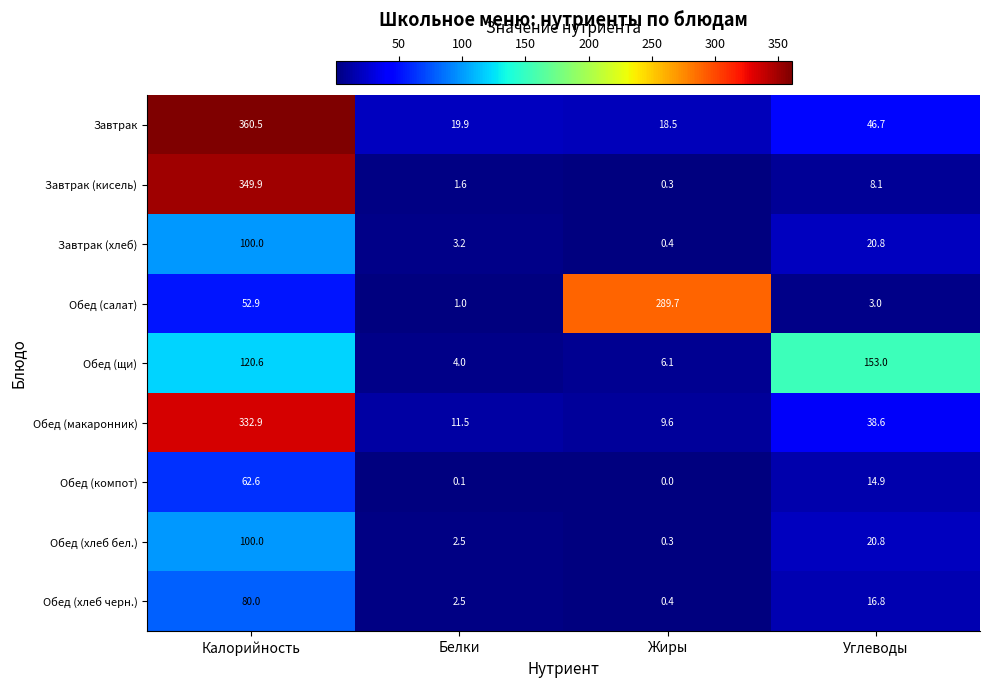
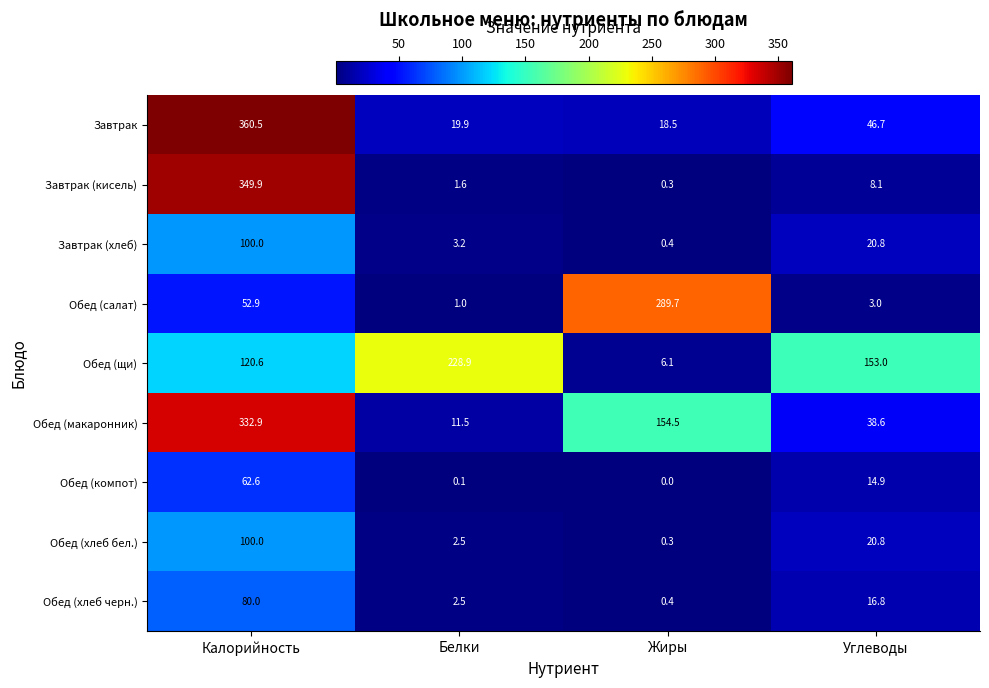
  {
    "Завтрак": {
      "Калорийность": 360.5,
      "Белки": 19.9,
      "Жиры": 18.5,
      "Углеводы": 46.7
    },
    "Завтрак (кисель)": {
      "Калорийность": 349.9,
      "Белки": 1.6,
      "Жиры": 0.3,
      "Углеводы": 8.1
    },
    "Завтрак (хлеб)": {
      "Калорийность": 100.0,
      "Белки": 3.2,
      "Жиры": 0.4,
      "Углеводы": 20.8
    },
    "Обед (салат)": {
      "Калорийность": 52.9,
      "Белки": 1.0,
      "Жиры": 289.7,
      "Углеводы": 3.0
    },
    "Обед (щи)": {
      "Калорийность": 120.6,
-     "Белки": 4.0,
+     "Белки": 228.9,
      "Жиры": 6.1,
      "Углеводы": 153.0
    },
    "Обед (макаронник)": {
      "Калорийность": 332.9,
      "Белки": 11.5,
-     "Жиры": 9.6,
+     "Жиры": 154.5,
      "Углеводы": 38.6
    },
    "Обед (компот)": {
      "Калорийность": 62.6,
      "Белки": 0.1,
      "Жиры": 0.0,
      "Углеводы": 14.9
    },
    "Обед (хлеб бел.)": {
      "Калорийность": 100.0,
      "Белки": 2.5,
      "Жиры": 0.3,
      "Углеводы": 20.8
    },
    "Обед (хлеб черн.)": {
      "Калорийность": 80.0,
      "Белки": 2.5,
      "Жиры": 0.4,
      "Углеводы": 16.8
    }
  }
